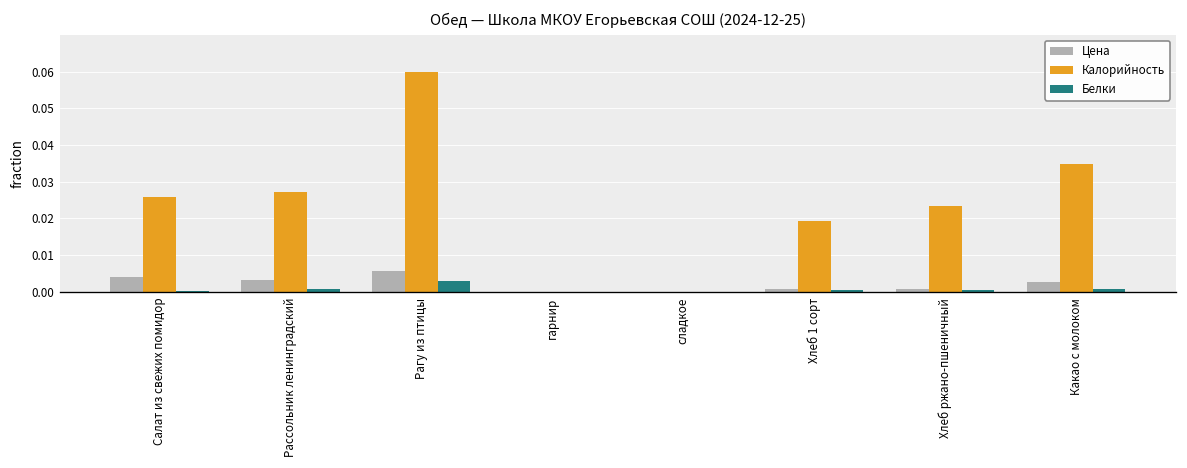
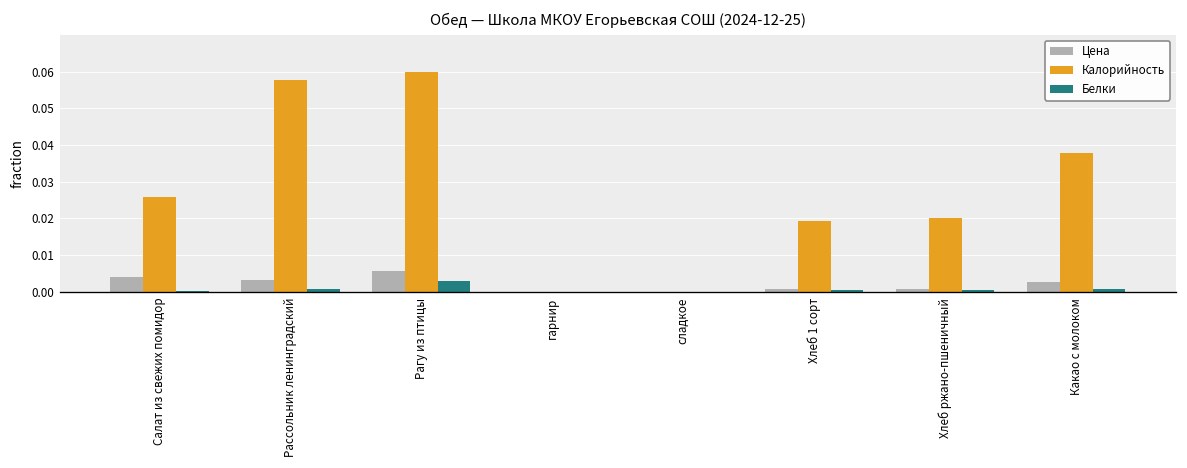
  {
    "Цена": {
      "Салат из свежих помидор": 0.004,
      "Рассольник ленинградский": 0.003,
      "Рагу из птицы": 0.006,
      "гарнир": 0.000,
      "сладкое": 0.000,
      "Хлеб 1 сорт": 0.001,
      "Хлеб ржано-пшеничный": 0.001,
      "Какао с молоком": 0.003
    },
    "Калорийность": {
      "Салат из свежих помидор": 0.026,
-     "Рассольник ленинградский": 0.027,
+     "Рассольник ленинградский": 0.058,
      "Рагу из птицы": 0.060,
      "гарнир": 0.000,
      "сладкое": 0.000,
      "Хлеб 1 сорт": 0.019,
-     "Хлеб ржано-пшеничный": 0.023,
-     "Какао с молоком": 0.035
+     "Хлеб ржано-пшеничный": 0.020,
+     "Какао с молоком": 0.038
    },
    "Белки": {
      "Рассольник ленинградский": 0.001,
      "Рагу из птицы": 0.003,
      "гарнир": 0.000,
      "сладкое": 0.000,
      "Какао с молоком": 0.001
    }
  }
